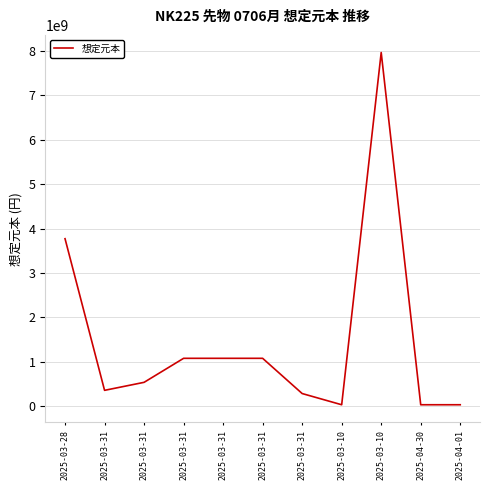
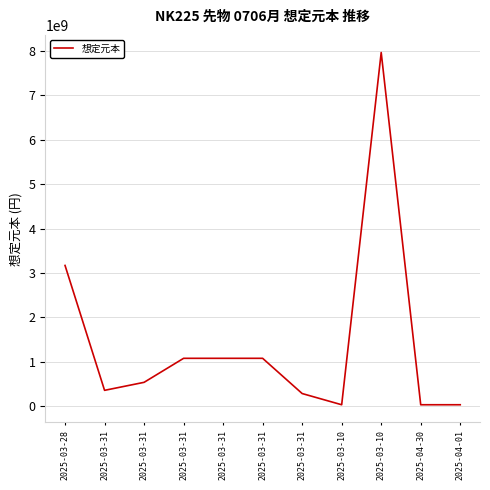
  {
-   "2025-03-28": 3800000000,
+   "2025-03-28": 3200000000,
    "2025-04-30": 0,
    "2025-04-01": 0
  }
